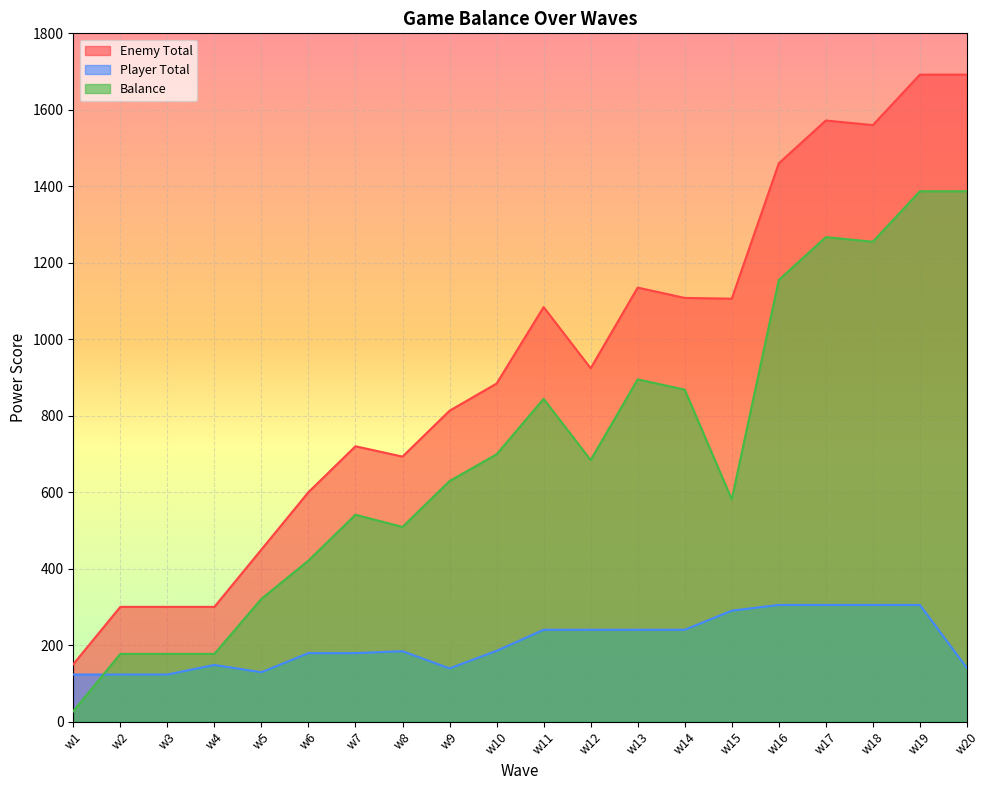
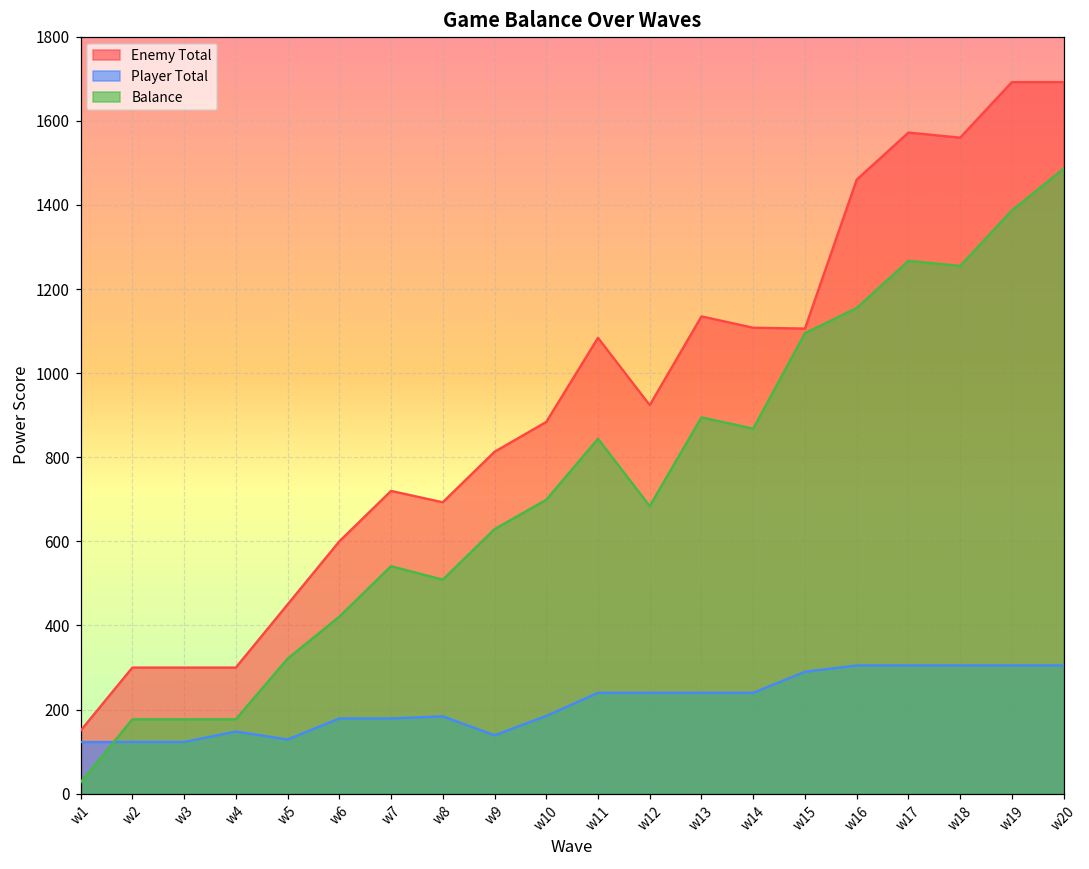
  {
    "Enemy Total": {
      "w1": 150,
      "w2": 300,
      "w3": 300,
      "w4": 300,
      "w5": 450,
      "w6": 600,
      "w7": 720,
      "w8": 690,
      "w9": 810,
      "w10": 880,
      "w11": 1080,
      "w12": 920,
      "w13": 1140,
      "w14": 1110,
      "w15": 1110,
      "w16": 1460,
      "w17": 1570,
      "w18": 1560,
      "w19": 1690,
      "w20": 1690
    },
    "Player Total": {
      "w1": 120,
      "w2": 120,
      "w3": 120,
      "w4": 150,
      "w5": 130,
      "w6": 180,
      "w7": 180,
      "w8": 180,
      "w9": 140,
      "w10": 190,
      "w11": 240,
      "w12": 240,
      "w13": 240,
      "w14": 240,
      "w15": 290,
      "w16": 310,
      "w17": 310,
      "w18": 310,
      "w19": 310,
-     "w20": 140
+     "w20": 310
    },
    "Balance": {
      "w1": 30,
      "w2": 180,
      "w3": 180,
      "w4": 180,
      "w5": 320,
      "w6": 420,
      "w7": 540,
      "w8": 510,
      "w9": 630,
      "w10": 700,
      "w11": 840,
      "w12": 680,
      "w13": 900,
      "w14": 870,
-     "w15": 580,
+     "w15": 1100,
      "w16": 1160,
      "w17": 1270,
      "w18": 1260,
      "w19": 1390,
-     "w20": 1390
+     "w20": 1490
    }
  }
